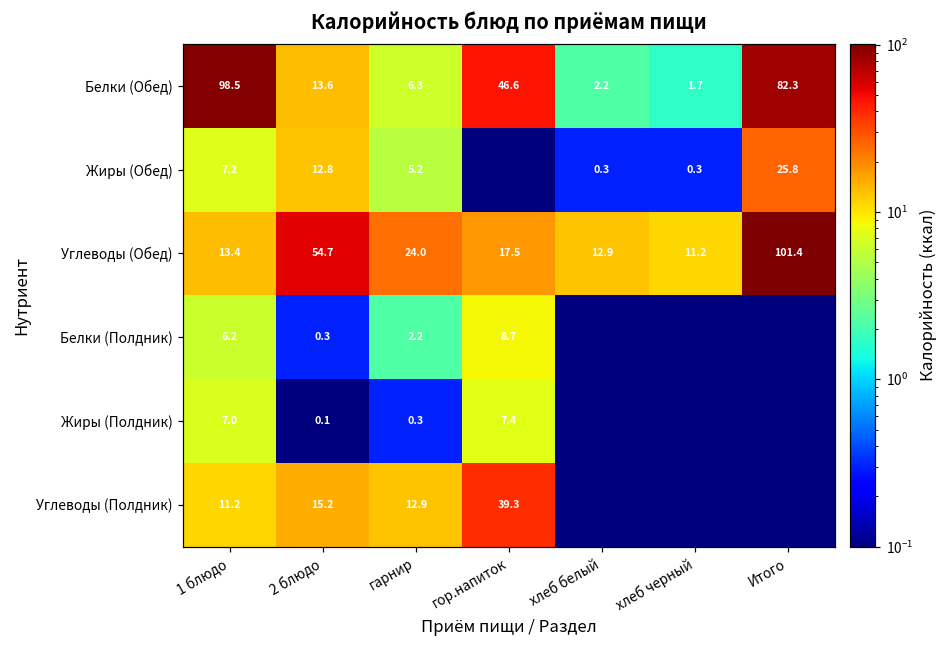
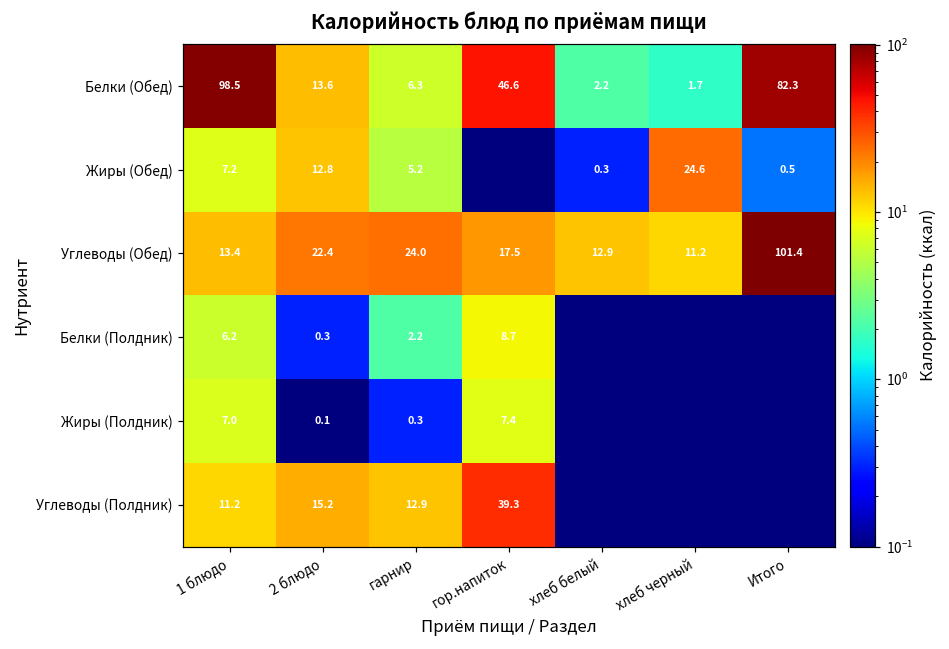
  {
    "Белки (Обед)": {
      "1 блюдо": 98.5,
      "2 блюдо": 13.6,
      "гарнир": 6.3,
      "гор.напиток": 46.6,
      "хлеб белый": 2.2,
      "хлеб черный": 1.7,
      "Итого": 82.3
    },
    "Жиры (Обед)": {
      "1 блюдо": 7.2,
      "2 блюдо": 12.8,
      "гарнир": 5.2,
      "хлеб белый": 0.3,
-     "хлеб черный": 0.3,
-     "Итого": 25.8
+     "хлеб черный": 24.6,
+     "Итого": 0.5
    },
    "Углеводы (Обед)": {
      "1 блюдо": 13.4,
-     "2 блюдо": 54.7,
+     "2 блюдо": 22.4,
      "гарнир": 24.0,
      "гор.напиток": 17.5,
      "хлеб белый": 12.9,
      "хлеб черный": 11.2,
      "Итого": 101.4
    },
    "Белки (Полдник)": {
      "1 блюдо": 6.2,
      "2 блюдо": 0.3,
      "гарнир": 2.2,
      "гор.напиток": 8.7
    },
    "Жиры (Полдник)": {
      "1 блюдо": 7.0,
      "2 блюдо": 0.1,
      "гарнир": 0.3,
      "гор.напиток": 7.4
    },
    "Углеводы (Полдник)": {
      "1 блюдо": 11.2,
      "2 блюдо": 15.2,
      "гарнир": 12.9,
      "гор.напиток": 39.3
    }
  }
